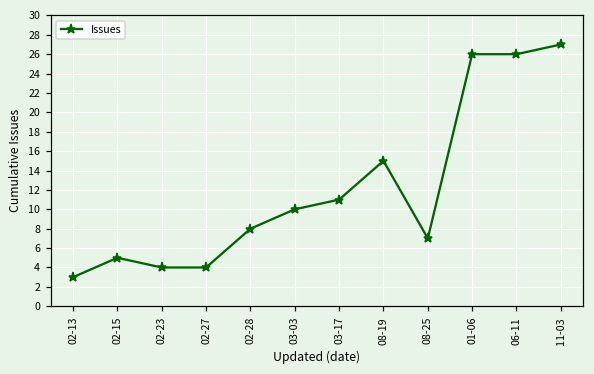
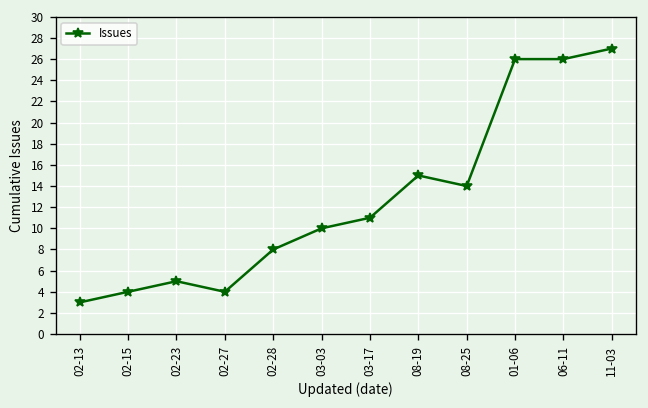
  {
    "02-13": 3,
-   "02-15": 5,
-   "02-23": 4,
+   "02-15": 4,
+   "02-23": 5,
    "02-27": 4,
    "02-28": 8,
    "03-03": 10,
    "03-17": 11,
    "08-19": 15,
-   "08-25": 7,
+   "08-25": 14,
    "01-06": 26,
    "06-11": 26,
    "11-03": 27
  }
